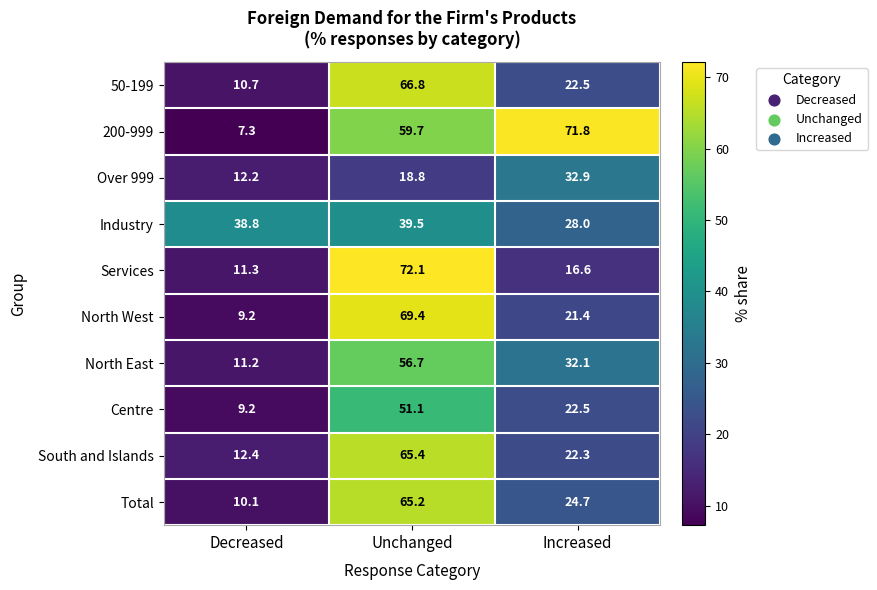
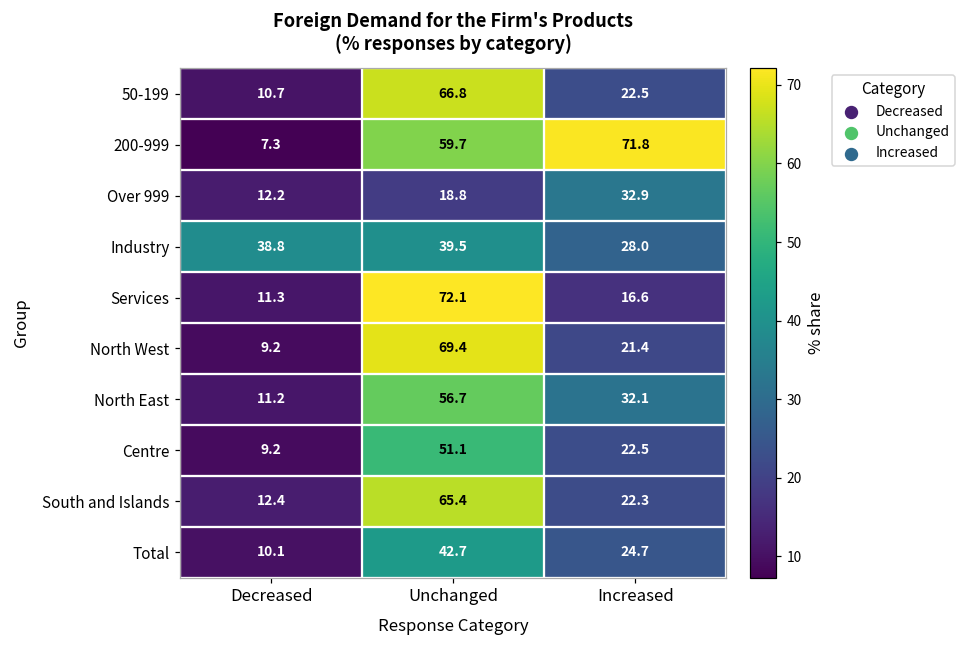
  {
    "50-199": {
      "Decreased": 10.7,
      "Unchanged": 66.8,
      "Increased": 22.5
    },
    "200-999": {
      "Decreased": 7.3,
      "Unchanged": 59.7,
      "Increased": 71.8
    },
    "Over 999": {
      "Decreased": 12.2,
      "Unchanged": 18.8,
      "Increased": 32.9
    },
    "Industry": {
      "Decreased": 38.8,
      "Unchanged": 39.5,
      "Increased": 28.0
    },
    "Services": {
      "Decreased": 11.3,
      "Unchanged": 72.1,
      "Increased": 16.6
    },
    "North West": {
      "Decreased": 9.2,
      "Unchanged": 69.4,
      "Increased": 21.4
    },
    "North East": {
      "Decreased": 11.2,
      "Unchanged": 56.7,
      "Increased": 32.1
    },
    "Centre": {
      "Decreased": 9.2,
      "Unchanged": 51.1,
      "Increased": 22.5
    },
    "South and Islands": {
      "Decreased": 12.4,
      "Unchanged": 65.4,
      "Increased": 22.3
    },
    "Total": {
      "Decreased": 10.1,
-     "Unchanged": 65.2,
+     "Unchanged": 42.7,
      "Increased": 24.7
    }
  }
